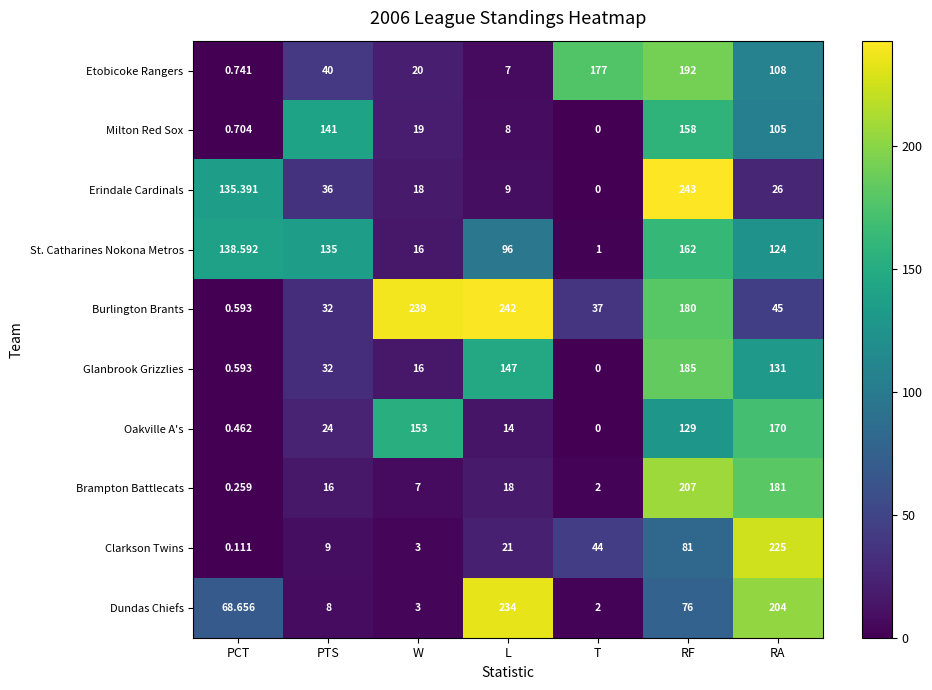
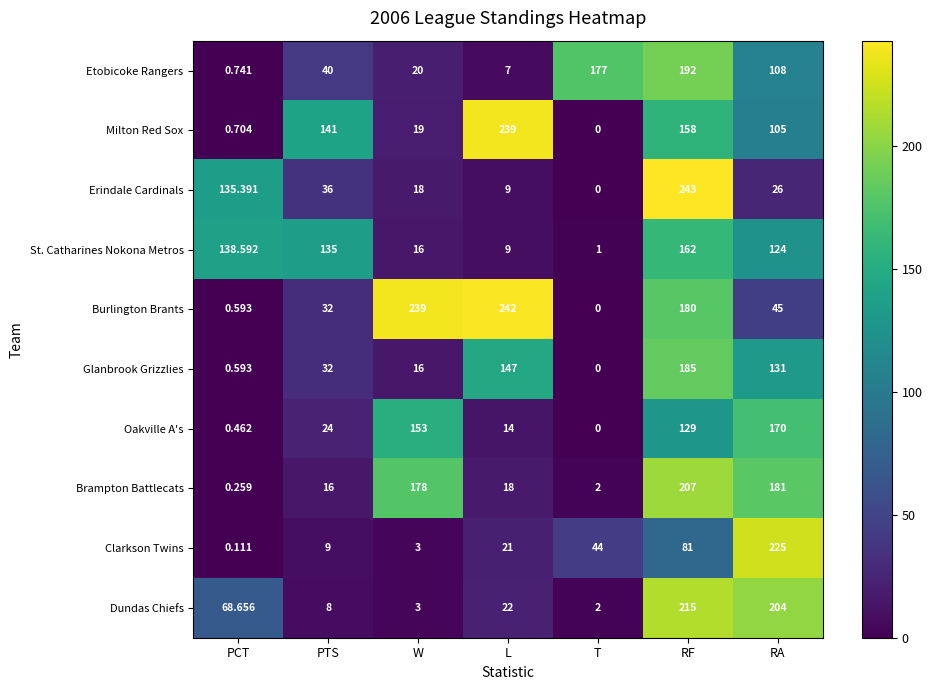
  {
    "Etobicoke Rangers": {
      "PCT": 0.741,
      "PTS": 40,
      "W": 20,
      "L": 7,
      "T": 177,
      "RF": 192,
      "RA": 108
    },
    "Milton Red Sox": {
      "PCT": 0.704,
      "PTS": 141,
      "W": 19,
-     "L": 8,
+     "L": 239,
      "T": 0,
      "RF": 158,
      "RA": 105
    },
    "Erindale Cardinals": {
      "PCT": 135.391,
      "PTS": 36,
      "W": 18,
      "L": 9,
      "T": 0,
      "RF": 243,
      "RA": 26
    },
    "St. Catharines Nokona Metros": {
      "PCT": 138.592,
      "PTS": 135,
      "W": 16,
-     "L": 96,
+     "L": 9,
      "T": 1,
      "RF": 162,
      "RA": 124
    },
    "Burlington Brants": {
      "PCT": 0.593,
      "PTS": 32,
      "W": 239,
      "L": 242,
-     "T": 37,
+     "T": 0,
      "RF": 180,
      "RA": 45
    },
    "Glanbrook Grizzlies": {
      "PCT": 0.593,
      "PTS": 32,
      "W": 16,
      "L": 147,
      "T": 0,
      "RF": 185,
      "RA": 131
    },
    "Oakville A's": {
      "PCT": 0.462,
      "PTS": 24,
      "W": 153,
      "L": 14,
      "T": 0,
      "RF": 129,
      "RA": 170
    },
    "Brampton Battlecats": {
      "PCT": 0.259,
      "PTS": 16,
-     "W": 7,
+     "W": 178,
      "L": 18,
      "T": 2,
      "RF": 207,
      "RA": 181
    },
    "Clarkson Twins": {
      "PCT": 0.111,
      "PTS": 9,
      "W": 3,
      "L": 21,
      "T": 44,
      "RF": 81,
      "RA": 225
    },
    "Dundas Chiefs": {
      "PCT": 68.656,
      "PTS": 8,
      "W": 3,
-     "L": 234,
+     "L": 22,
      "T": 2,
-     "RF": 76,
+     "RF": 215,
      "RA": 204
    }
  }
